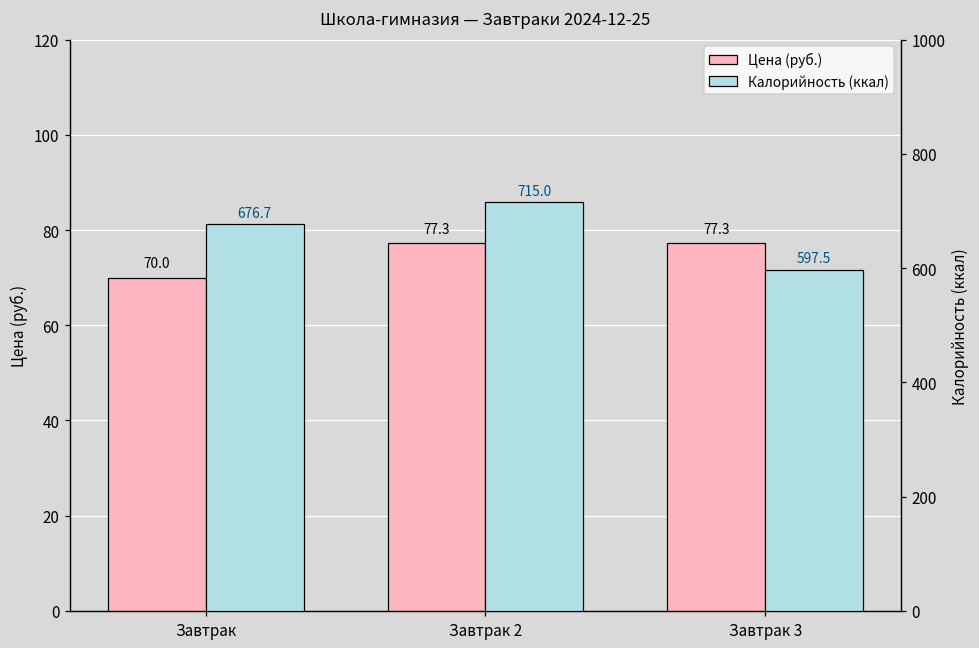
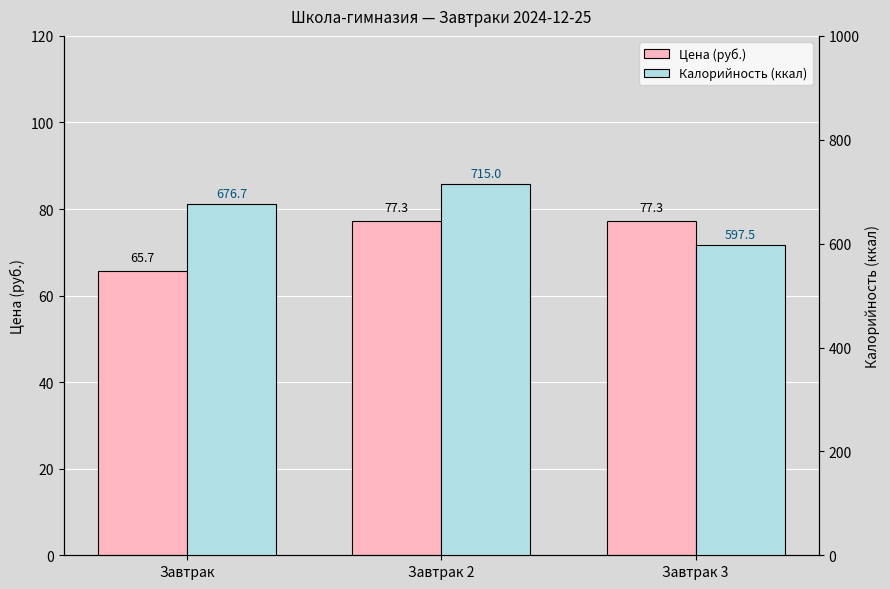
  {
    "Цена (руб.)": {
-     "Завтрак": 70.0,
+     "Завтрак": 65.7,
      "Завтрак 2": 77.3,
      "Завтрак 3": 77.3
    },
    "Калорийность (ккал)": {
      "Завтрак": 676.7,
      "Завтрак 2": 715.0,
      "Завтрак 3": 597.5
    }
  }
